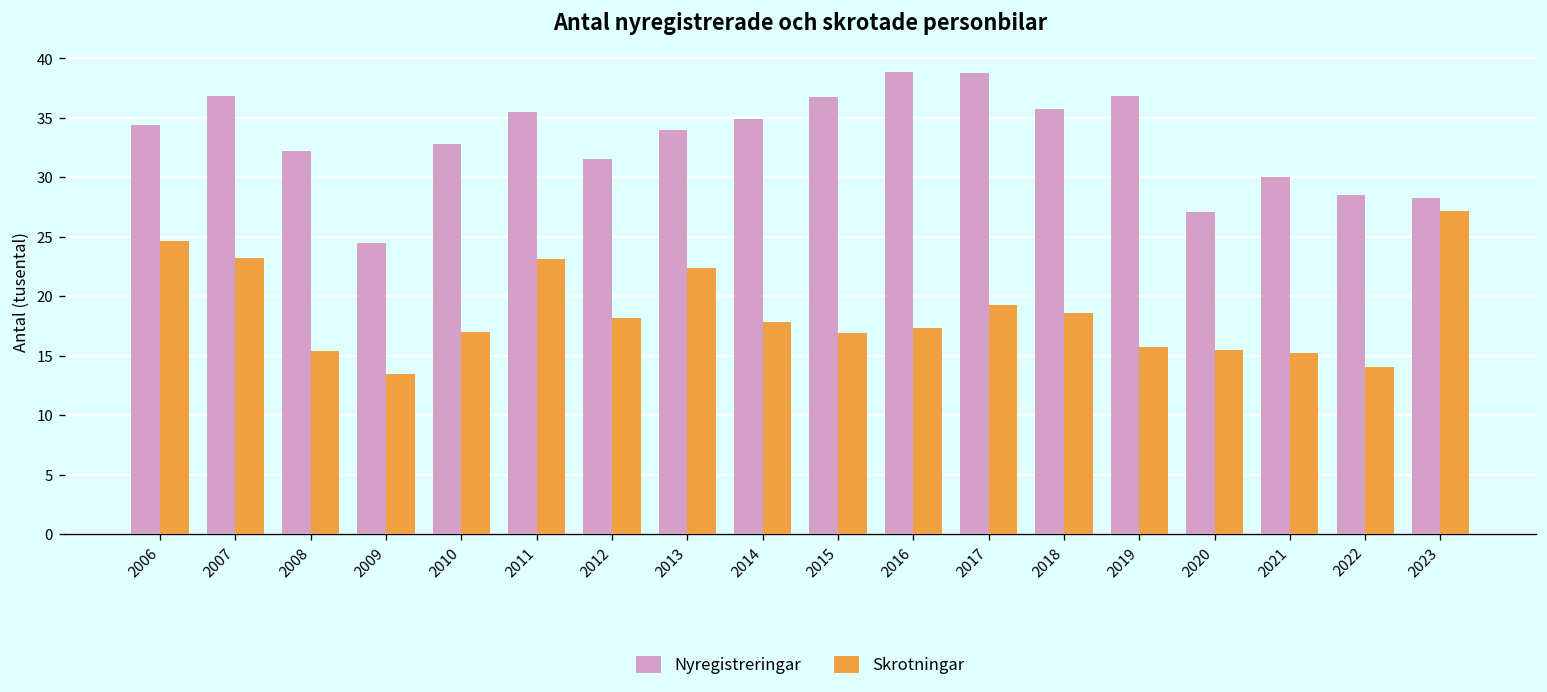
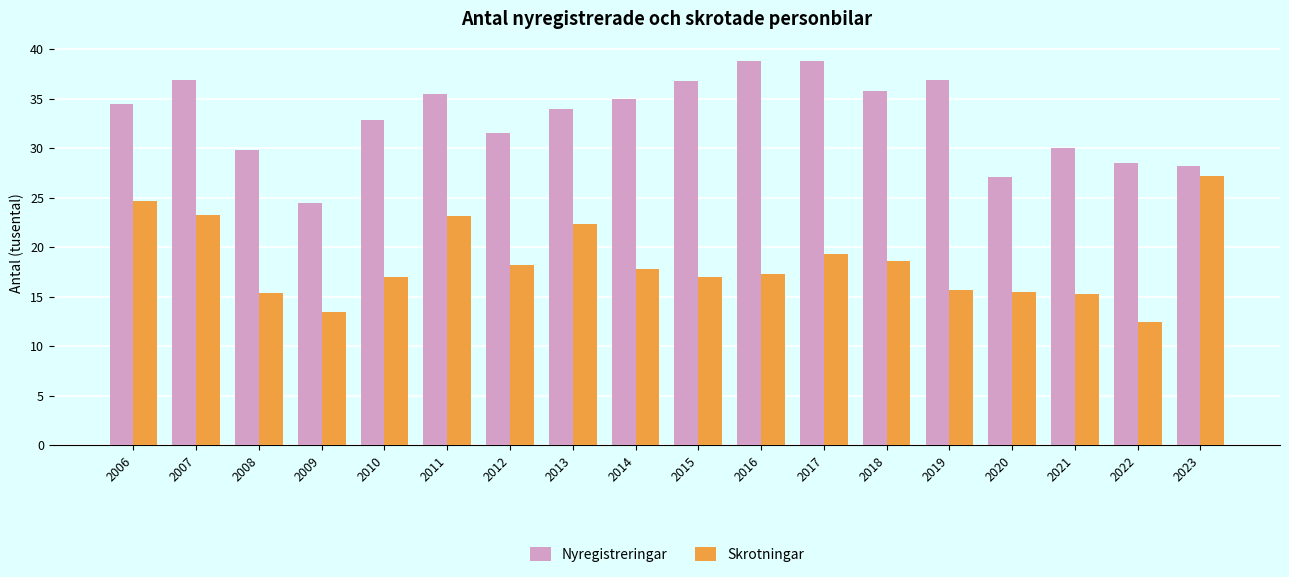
  {
    "Nyregistreringar": {
      "2006": 34,
      "2007": 37,
-     "2008": 32,
+     "2008": 30,
      "2009": 24,
      "2010": 33,
      "2011": 35,
      "2012": 32,
      "2013": 34,
      "2014": 35,
      "2015": 37,
      "2016": 39,
      "2017": 39,
      "2018": 36,
      "2019": 37,
      "2020": 27,
      "2021": 30,
      "2022": 28,
      "2023": 28
    },
    "Skrotningar": {
      "2006": 25,
      "2007": 23,
      "2008": 15,
      "2009": 13,
      "2010": 17,
      "2011": 23,
      "2012": 18,
      "2013": 22,
      "2014": 18,
      "2015": 17,
      "2016": 17,
      "2017": 19,
      "2018": 19,
      "2019": 16,
      "2020": 16,
      "2021": 15,
-     "2022": 14,
+     "2022": 12,
      "2023": 27
    }
  }
